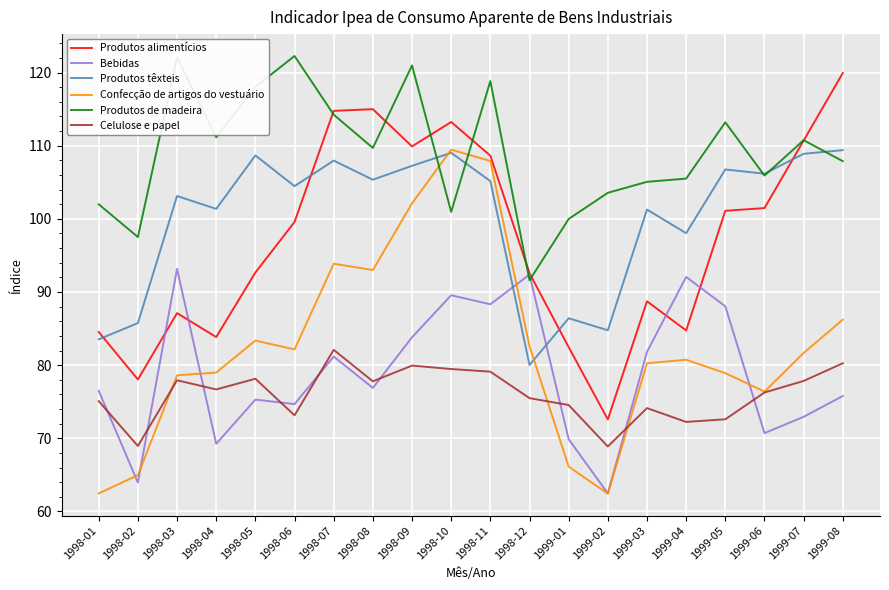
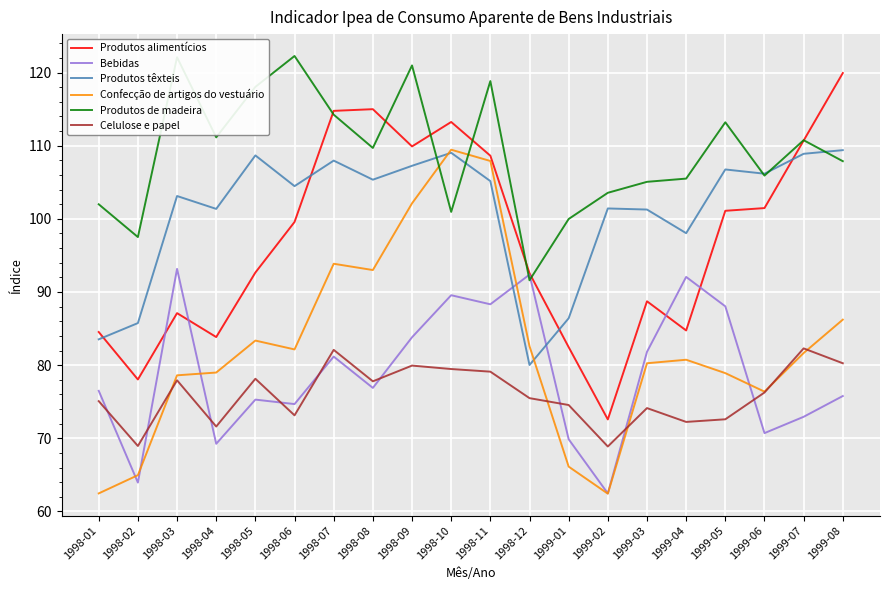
  {
    "Produtos alimentícios": {
      "1998-01": 85,
      "1998-02": 78,
      "1998-03": 87,
      "1998-04": 84,
      "1998-05": 93,
      "1998-06": 100,
      "1998-07": 115,
      "1998-08": 115,
      "1998-09": 110,
      "1998-10": 113,
      "1998-11": 109,
      "1999-01": 82,
      "1999-02": 73,
      "1999-03": 89,
      "1999-04": 85,
      "1999-05": 101,
      "1999-06": 101,
      "1999-08": 120
    },
    "Bebidas": {
      "1998-01": 76,
      "1998-02": 64,
      "1998-03": 93,
      "1998-04": 69,
      "1998-05": 75,
      "1998-06": 75,
      "1998-07": 81,
      "1998-08": 77,
      "1998-09": 84,
      "1998-10": 90,
      "1998-11": 88,
      "1999-01": 70,
      "1999-03": 82,
      "1999-04": 92,
      "1999-05": 88,
      "1999-06": 71,
      "1999-07": 73,
      "1999-08": 76
    },
    "Produtos têxteis": {
      "1998-01": 84,
      "1998-02": 86,
      "1998-03": 103,
      "1998-04": 101,
      "1998-05": 109,
      "1998-06": 104,
      "1998-07": 108,
      "1998-08": 105,
      "1998-09": 107,
      "1998-10": 109,
      "1998-11": 105,
      "1998-12": 80,
      "1999-01": 86,
-     "1999-02": 85,
+     "1999-02": 101,
      "1999-03": 101,
      "1999-04": 98,
      "1999-05": 107,
      "1999-07": 109,
      "1999-08": 109
    },
    "Confecção de artigos do vestuário": {
      "1998-01": 62,
      "1998-02": 65,
      "1998-03": 79,
      "1998-04": 79,
      "1998-05": 83,
      "1998-06": 82,
      "1998-07": 94,
      "1998-08": 93,
      "1998-09": 102,
      "1998-10": 109,
      "1998-11": 108,
      "1998-12": 83,
      "1999-01": 66,
      "1999-03": 80,
      "1999-04": 81,
      "1999-05": 79,
      "1999-07": 82,
      "1999-08": 86
    },
    "Produtos de madeira": {
      "1998-01": 102,
      "1998-02": 98,
      "1998-04": 111,
      "1998-06": 122,
      "1998-07": 114,
      "1998-08": 110,
      "1998-09": 121,
      "1998-10": 101,
      "1998-11": 119,
      "1998-12": 92,
      "1999-01": 100,
      "1999-02": 104,
      "1999-03": 105,
      "1999-04": 106,
      "1999-05": 113,
      "1999-08": 108
    },
    "Celulose e papel": {
      "1998-01": 75,
      "1998-02": 69,
      "1998-03": 78,
-     "1998-04": 77,
+     "1998-04": 72,
      "1998-05": 78,
      "1998-06": 73,
      "1998-07": 82,
      "1998-08": 78,
      "1998-09": 80,
      "1998-10": 79,
      "1998-11": 79,
      "1998-12": 75,
      "1999-01": 75,
      "1999-02": 69,
      "1999-03": 74,
      "1999-04": 72,
      "1999-05": 73,
-     "1999-07": 78,
+     "1999-07": 82,
      "1999-08": 80
    }
  }
